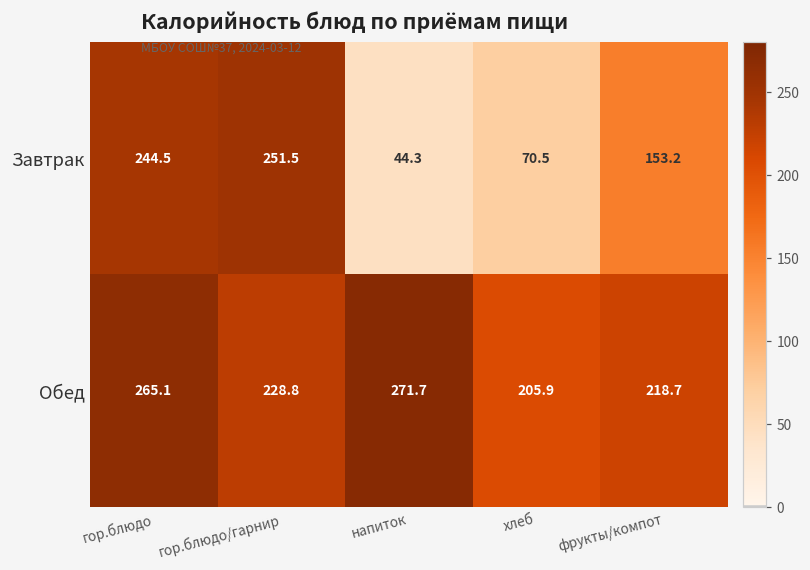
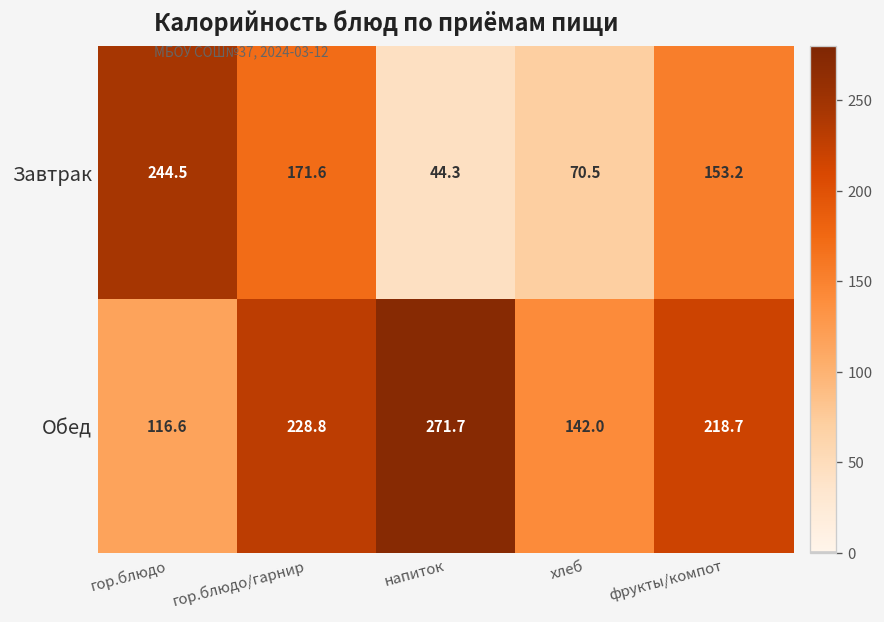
  {
    "Завтрак": {
      "гор.блюдо": 244.5,
-     "гор.блюдо/гарнир": 251.5,
+     "гор.блюдо/гарнир": 171.6,
      "напиток": 44.3,
      "хлеб": 70.5,
      "фрукты/компот": 153.2
    },
    "Обед": {
-     "гор.блюдо": 265.1,
+     "гор.блюдо": 116.6,
      "гор.блюдо/гарнир": 228.8,
      "напиток": 271.7,
-     "хлеб": 205.9,
+     "хлеб": 142.0,
      "фрукты/компот": 218.7
    }
  }
